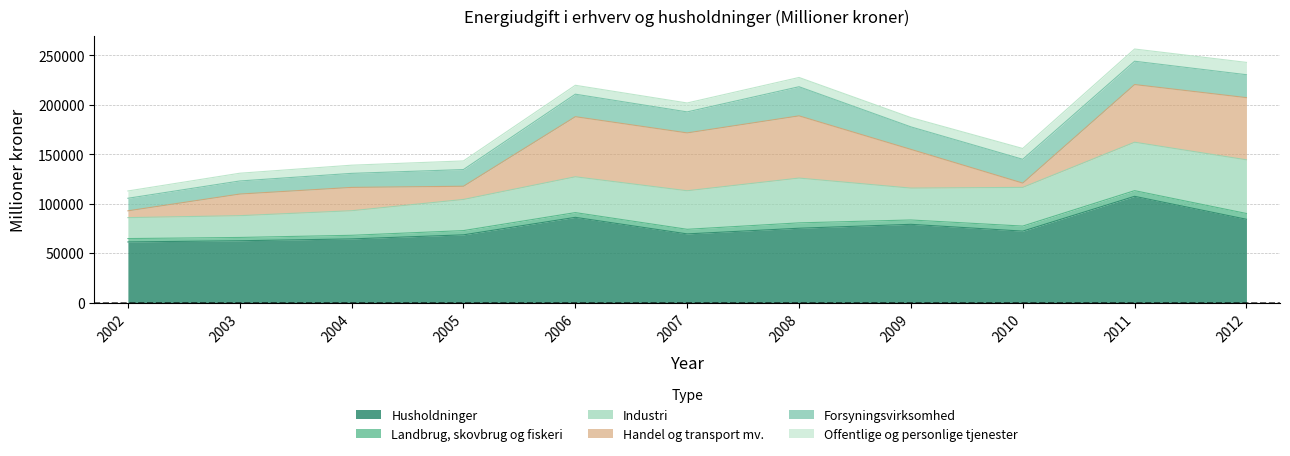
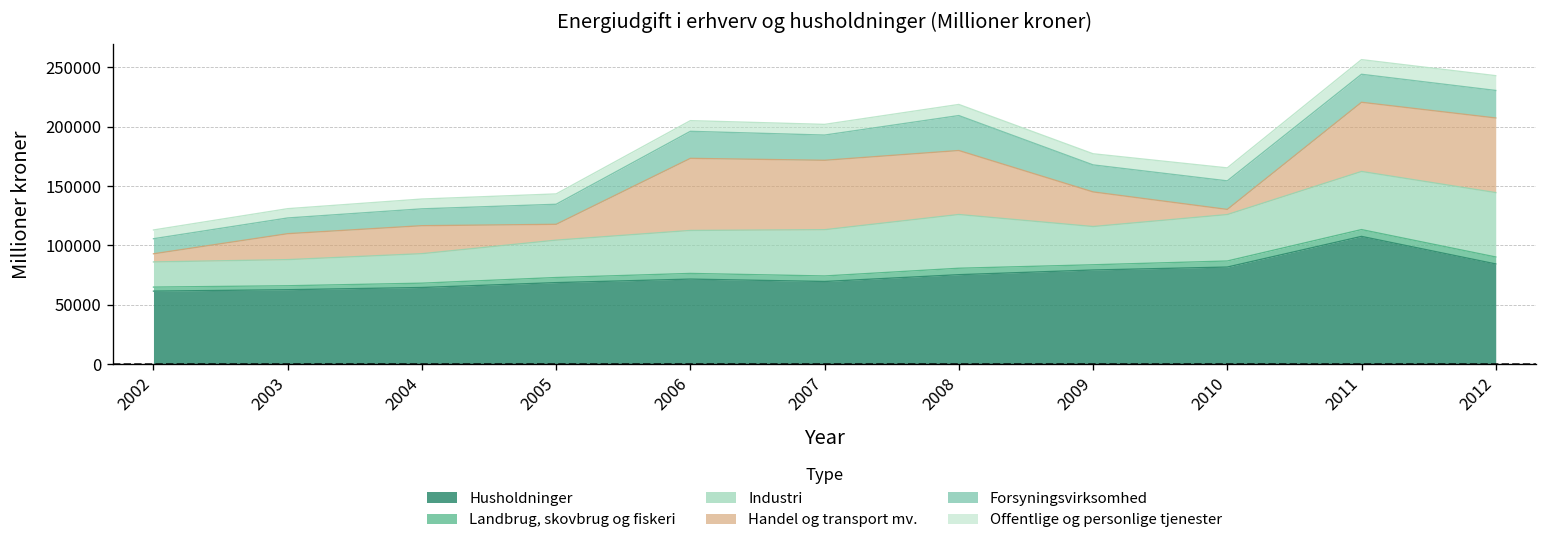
  {
    "Husholdninger": {
      "2002": 60000,
      "2003": 60000,
      "2004": 60000,
      "2005": 70000,
-     "2006": 90000,
+     "2006": 70000,
      "2007": 70000,
      "2008": 80000,
      "2009": 80000,
-     "2010": 70000,
+     "2010": 80000,
      "2011": 110000,
      "2012": 80000
    },
    "Handel og transport mv.": {
      "2002": 10000,
      "2003": 20000,
      "2004": 20000,
      "2005": 10000,
      "2006": 60000,
      "2007": 60000,
-     "2008": 60000,
-     "2009": 40000,
+     "2008": 50000,
+     "2009": 30000,
      "2010": 0,
      "2011": 60000,
      "2012": 60000
    }
  }
